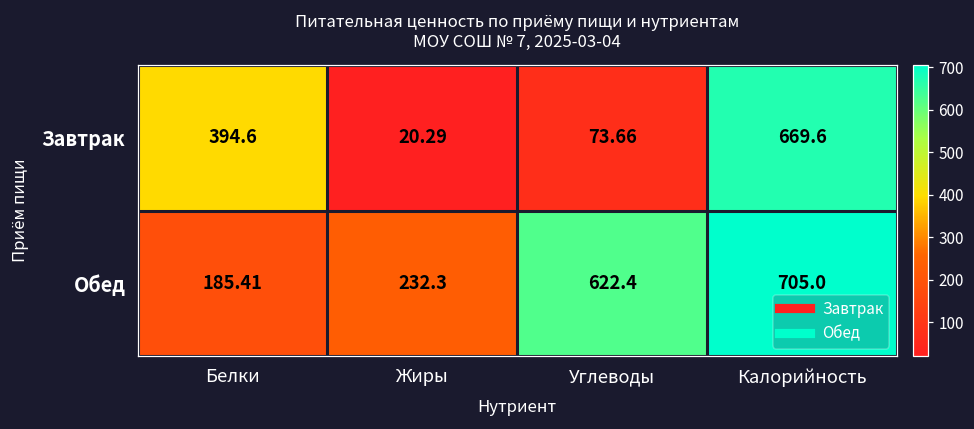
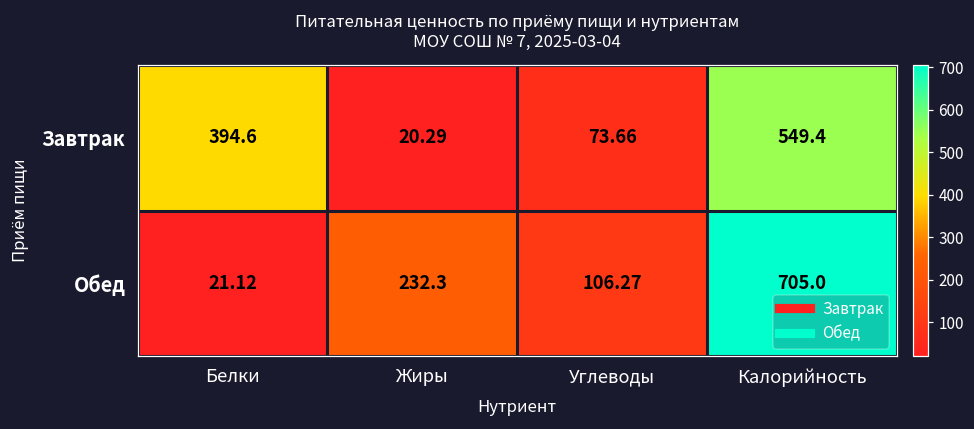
  {
    "Завтрак": {
      "Белки": 394.6,
      "Жиры": 20.29,
      "Углеводы": 73.66,
-     "Калорийность": 669.6
+     "Калорийность": 549.4
    },
    "Обед": {
-     "Белки": 185.41,
+     "Белки": 21.12,
      "Жиры": 232.3,
-     "Углеводы": 622.4,
+     "Углеводы": 106.27,
      "Калорийность": 705.0
    }
  }
